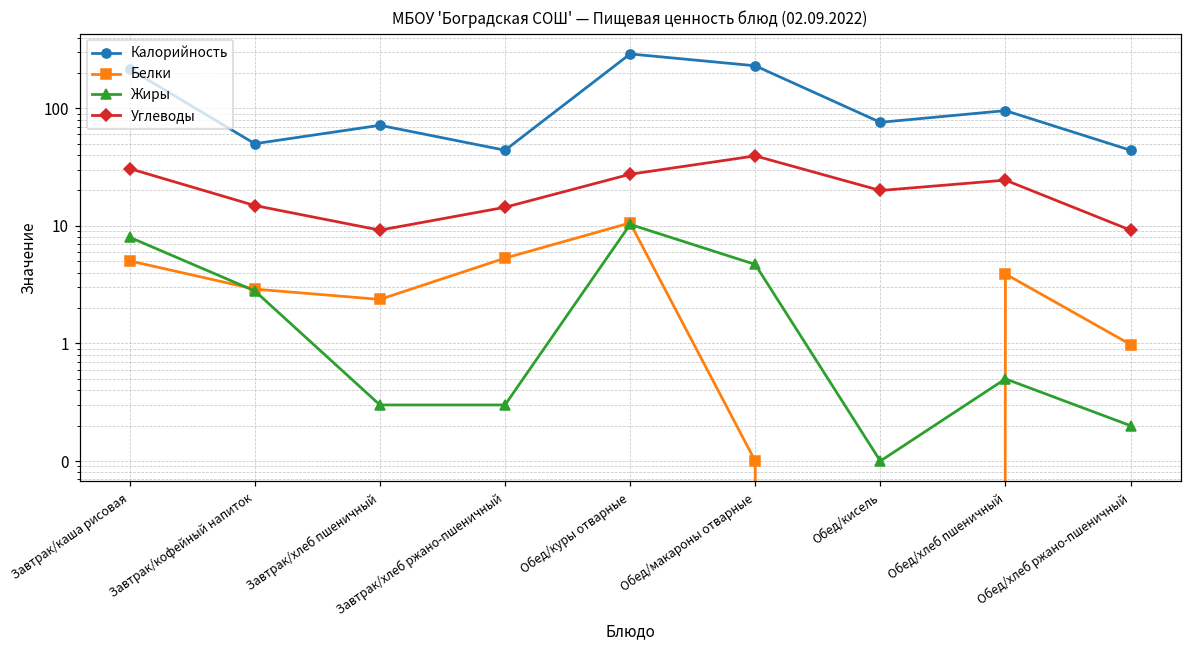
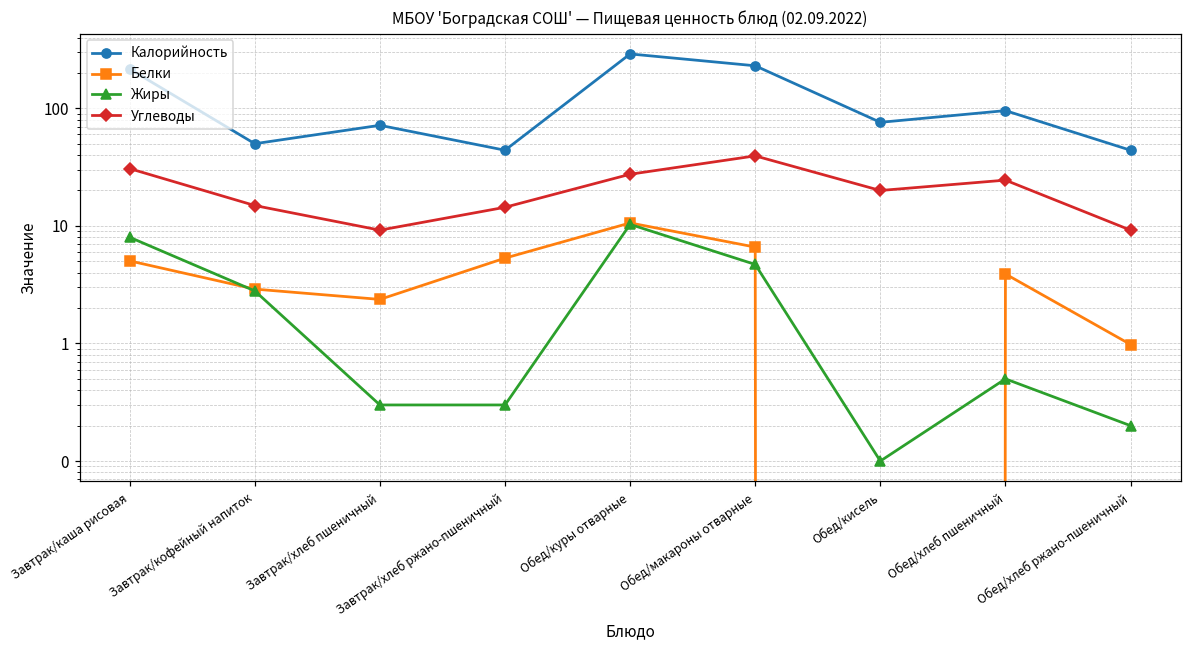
  {
    "Калорийность": {
      "Завтрак/кофейный напиток": 50,
      "Завтрак/хлеб пшеничный": 70,
      "Завтрак/хлеб ржано-пшеничный": 44,
      "Обед/куры отварные": 290,
      "Обед/макароны отварные": 230,
      "Обед/кисель": 80,
      "Обед/хлеб пшеничный": 100,
      "Обед/хлеб ржано-пшеничный": 44
    },
    "Белки": {
      "Завтрак/каша рисовая": 5,
      "Завтрак/хлеб пшеничный": 2.4,
      "Завтрак/хлеб ржано-пшеничный": 5,
-     "Обед/макароны отварные": 0.1,
+     "Обед/макароны отварные": 7,
      "Обед/хлеб пшеничный": 3.9,
      "Обед/хлеб ржано-пшеничный": 1.0
    },
    "Жиры": {
      "Завтрак/каша рисовая": 8,
      "Завтрак/хлеб пшеничный": 0.3,
      "Завтрак/хлеб ржано-пшеничный": 0.3,
      "Обед/макароны отварные": 5,
      "Обед/кисель": 0.1,
      "Обед/хлеб пшеничный": 0.5,
      "Обед/хлеб ржано-пшеничный": 0.2
    },
    "Углеводы": {
      "Завтрак/каша рисовая": 31,
      "Завтрак/кофейный напиток": 15,
      "Завтрак/хлеб пшеничный": 9,
      "Завтрак/хлеб ржано-пшеничный": 14,
      "Обед/куры отварные": 28,
      "Обед/макароны отварные": 39,
      "Обед/кисель": 20,
      "Обед/хлеб пшеничный": 25,
      "Обед/хлеб ржано-пшеничный": 9
    }
  }
